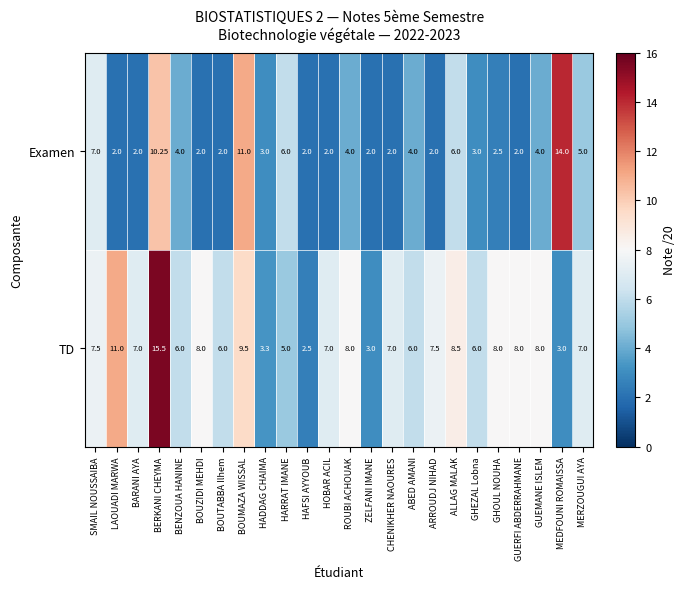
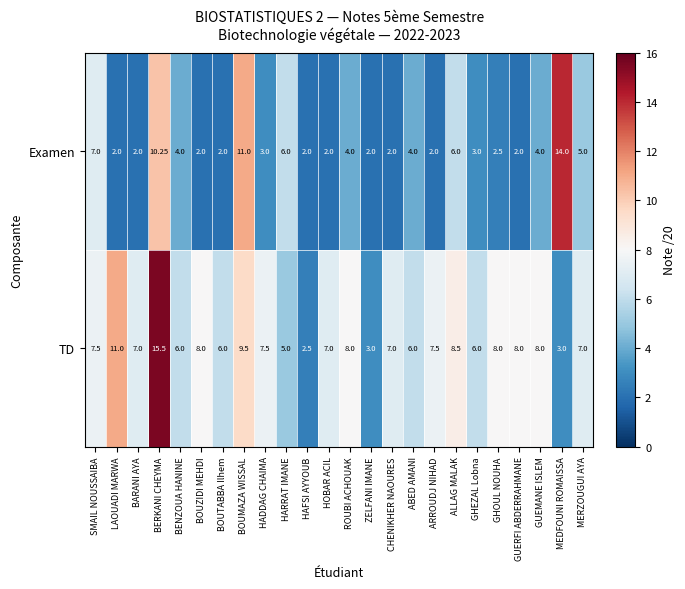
  {
    "Examen": {
      "SMAIL NOUSSAIBA": 7.0,
      "LAOUADI MARWA": 2.0,
      "BARANI AYA": 2.0,
      "BERKANI CHEYMA": 10.25,
      "BENZOUA HANINE": 4.0,
      "BOUZIDI MEHDI": 2.0,
      "BOUTABBA Ilhem": 2.0,
      "BOUMAZA WISSAL": 11.0,
      "HADDAG CHAIMA": 3.0,
      "HARRAT IMANE": 6.0,
      "HAFSI AYYOUB": 2.0,
      "HOBAR ACIL": 2.0,
      "ROUBI ACHOUAK": 4.0,
      "ZELFANI IMANE": 2.0,
      "CHENIKHER NAOURES": 2.0,
      "ABED AMANI": 4.0,
      "ARROUDJ NIHAD": 2.0,
      "ALLAG MALAK": 6.0,
      "GHEZAL Lobna": 3.0,
      "GHOUL NOUHA": 2.5,
      "GUERFI ABDERRAHMANE": 2.0,
      "GUEMANE ISLEM": 4.0,
      "MEDFOUNI ROMAISSA": 14.0,
      "MERZOUGUI AYA": 5.0
    },
    "TD": {
      "SMAIL NOUSSAIBA": 7.5,
      "LAOUADI MARWA": 11.0,
      "BARANI AYA": 7.0,
      "BERKANI CHEYMA": 15.5,
      "BENZOUA HANINE": 6.0,
      "BOUZIDI MEHDI": 8.0,
      "BOUTABBA Ilhem": 6.0,
      "BOUMAZA WISSAL": 9.5,
-     "HADDAG CHAIMA": 3.3,
+     "HADDAG CHAIMA": 7.5,
      "HARRAT IMANE": 5.0,
      "HAFSI AYYOUB": 2.5,
      "HOBAR ACIL": 7.0,
      "ROUBI ACHOUAK": 8.0,
      "ZELFANI IMANE": 3.0,
      "CHENIKHER NAOURES": 7.0,
      "ABED AMANI": 6.0,
      "ARROUDJ NIHAD": 7.5,
      "ALLAG MALAK": 8.5,
      "GHEZAL Lobna": 6.0,
      "GHOUL NOUHA": 8.0,
      "GUERFI ABDERRAHMANE": 8.0,
      "GUEMANE ISLEM": 8.0,
      "MEDFOUNI ROMAISSA": 3.0,
      "MERZOUGUI AYA": 7.0
    }
  }
